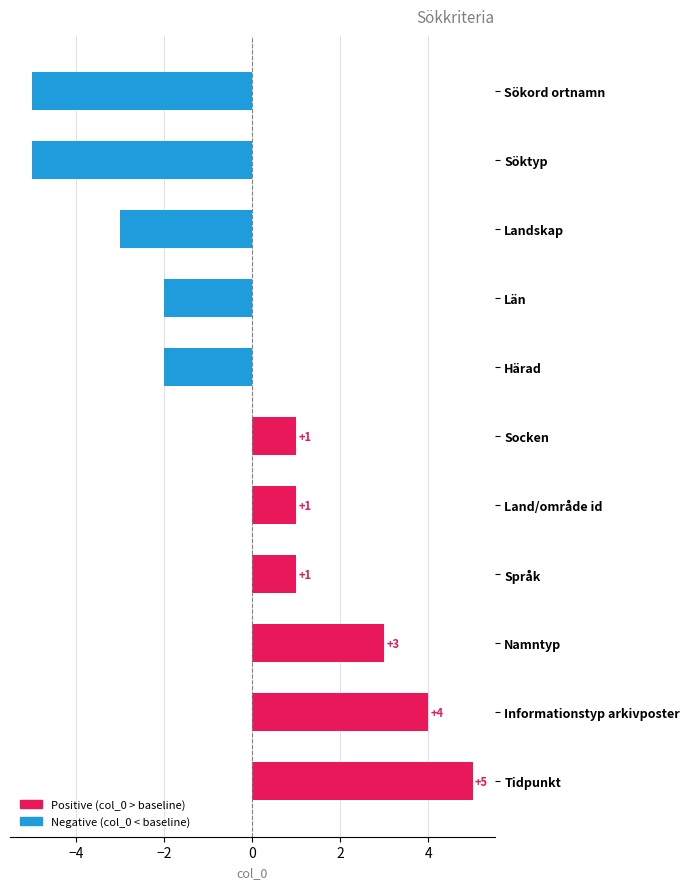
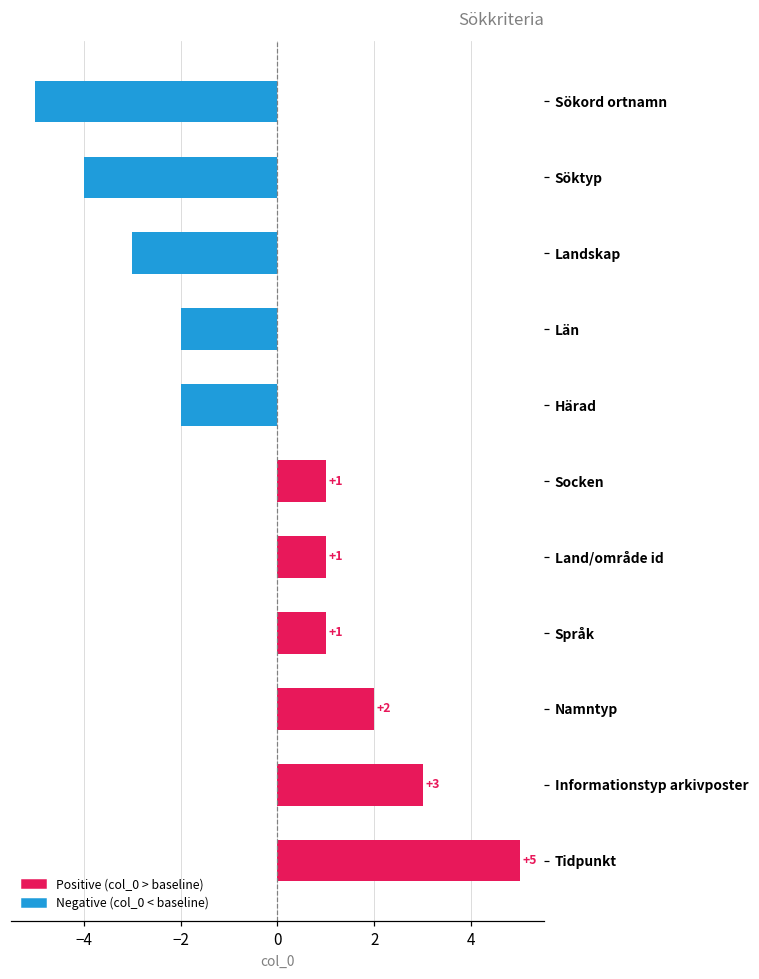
  {
-   "Söktyp": "-5.0",
+   "Söktyp": "-4.0",
    "Socken": "+1",
    "Land/område id": "+1",
    "Språk": "+1",
-   "Namntyp": "+3",
-   "Informationstyp arkivposter": "+4",
+   "Namntyp": "+2",
+   "Informationstyp arkivposter": "+3",
    "Tidpunkt": "+5"
  }
